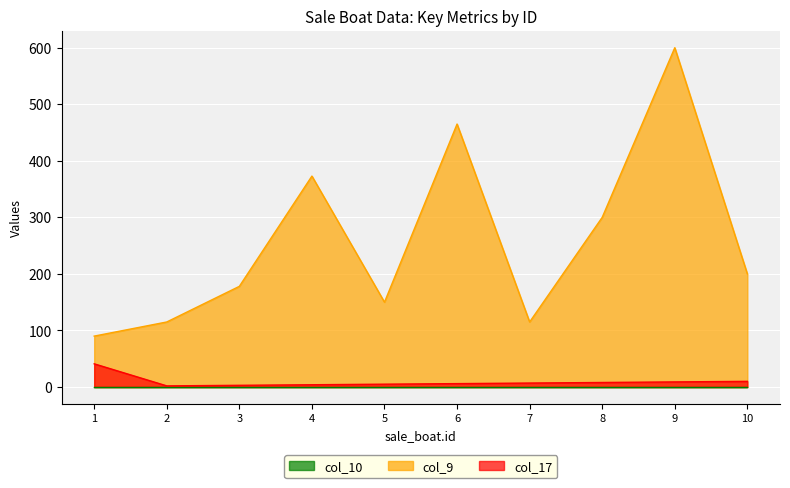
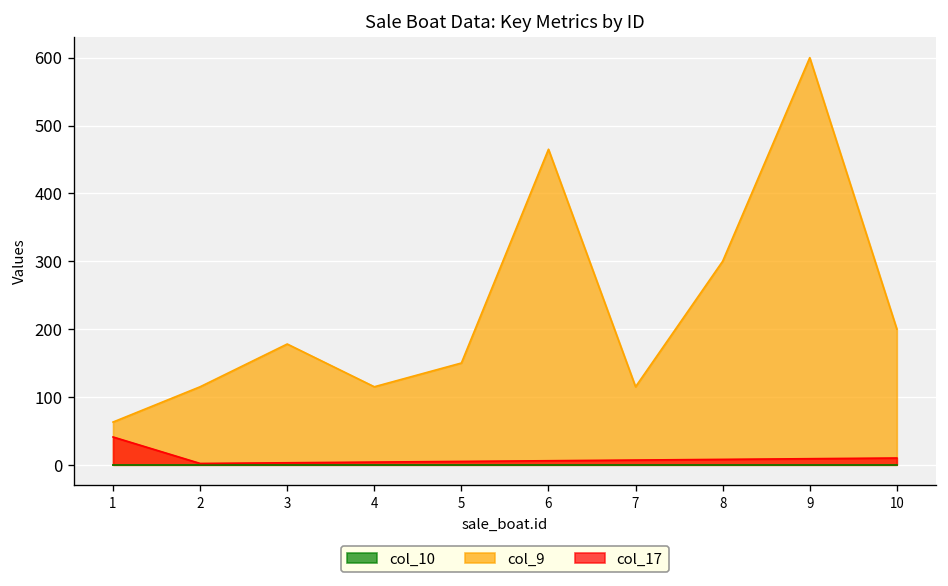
  {
    "col_10": {
      "1": 0,
      "5": 0,
      "6": 0,
      "7": 0,
      "8": 0,
      "9": 0,
      "10": 0
    },
    "col_9": {
-     "1": 90,
+     "1": 60,
      "2": 120,
      "3": 180,
-     "4": 370,
+     "4": 120,
      "5": 150,
      "6": 470,
      "7": 120,
      "8": 300,
      "9": 600,
      "10": 200
    },
    "col_17": {
      "1": 40,
      "5": 10,
      "6": 10,
      "7": 10,
      "8": 10,
      "9": 10,
      "10": 10
    }
  }
